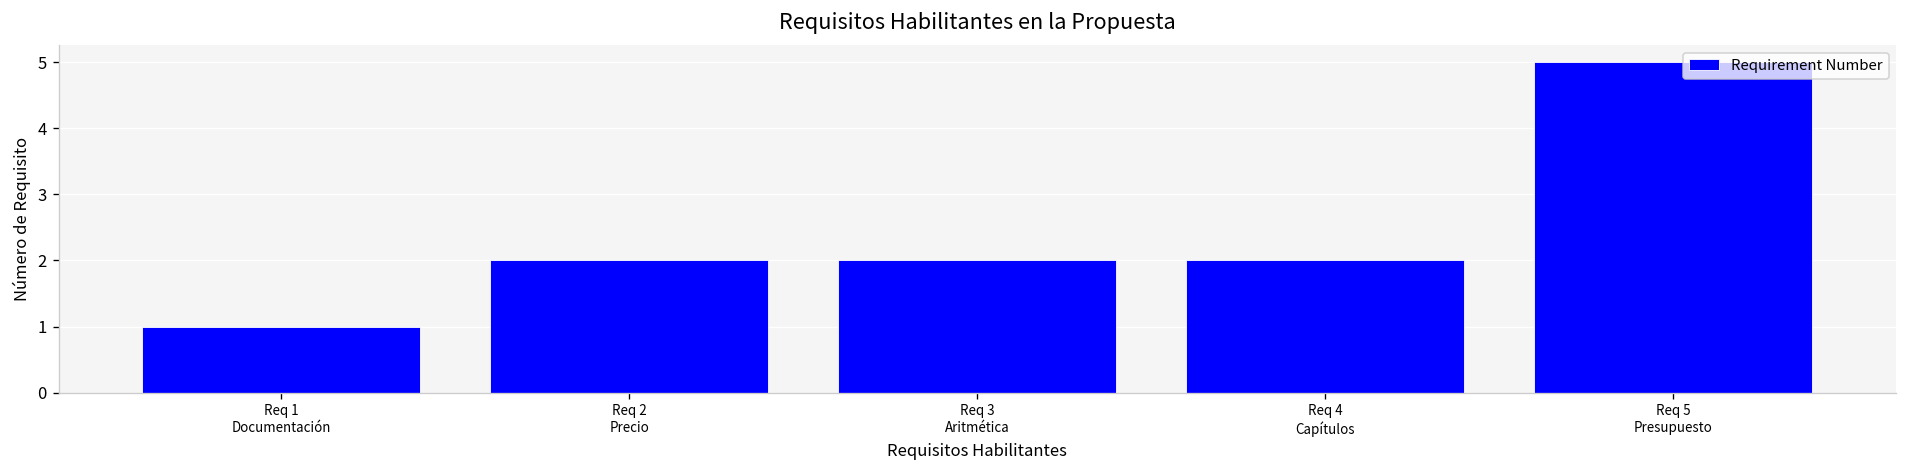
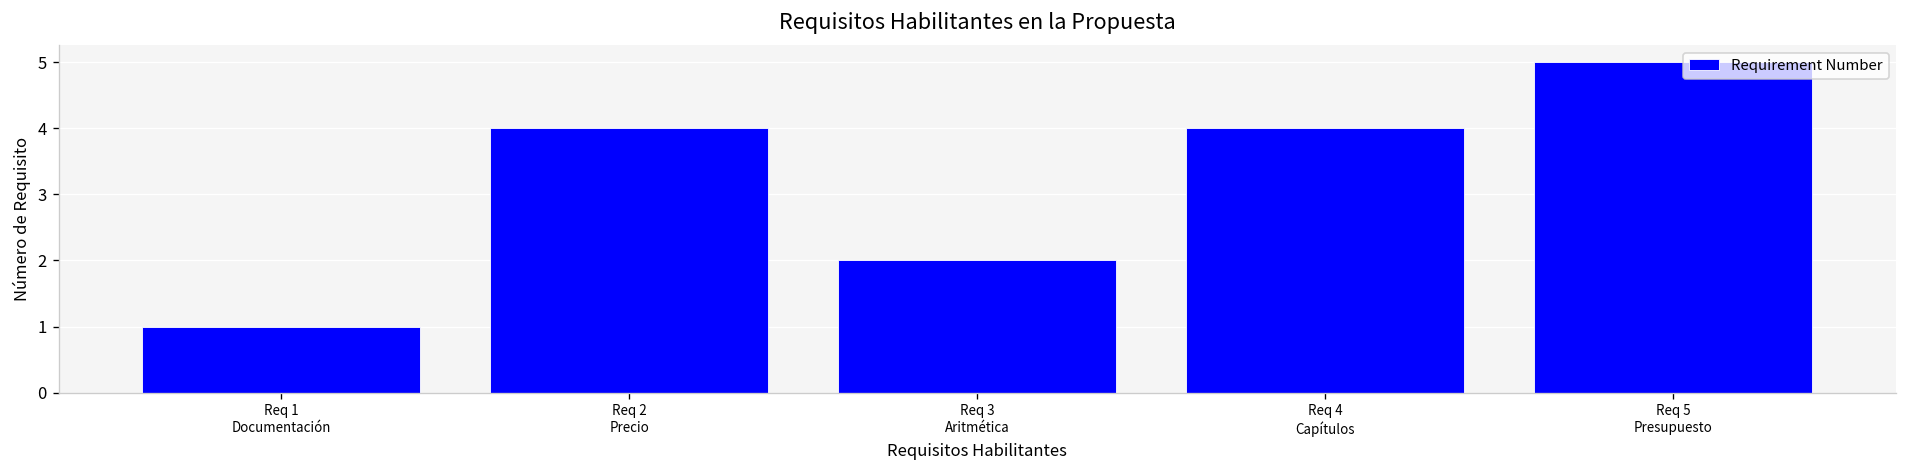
  {
    "Req 1 Documentación": 1,
-   "Req 2 Precio": 2,
+   "Req 2 Precio": 4,
    "Req 3 Aritmética": 2,
-   "Req 4 Capítulos": 2,
+   "Req 4 Capítulos": 4,
    "Req 5 Presupuesto": 5
  }
